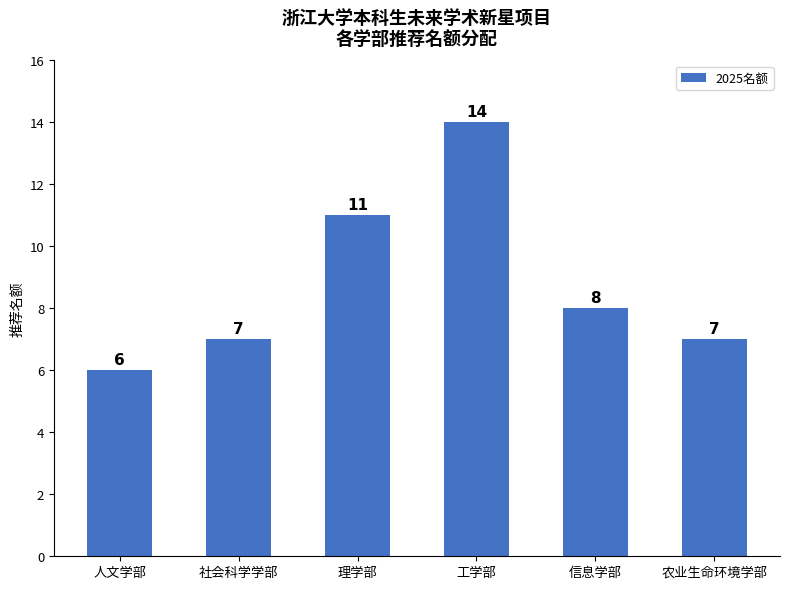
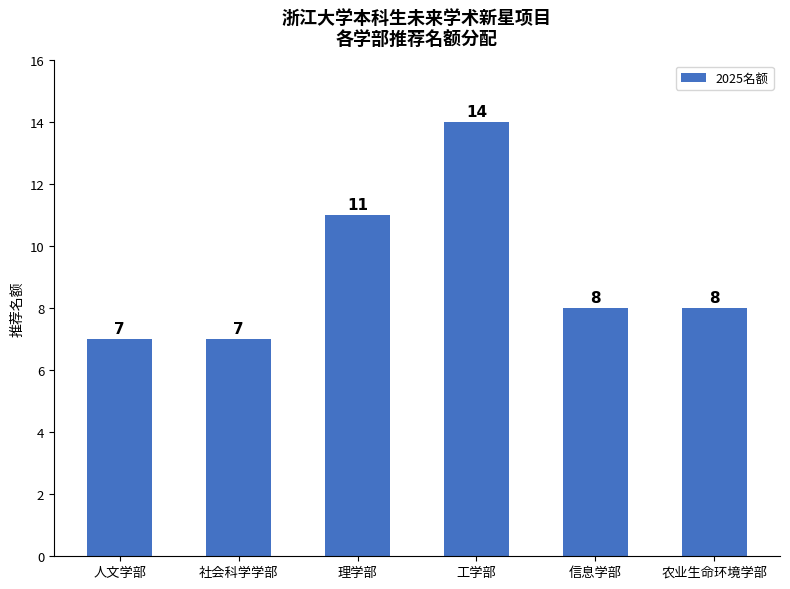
  {
-   "人文学部": 6,
+   "人文学部": 7,
    "社会科学学部": 7,
    "理学部": 11,
    "工学部": 14,
    "信息学部": 8,
-   "农业生命环境学部": 7
+   "农业生命环境学部": 8
  }
